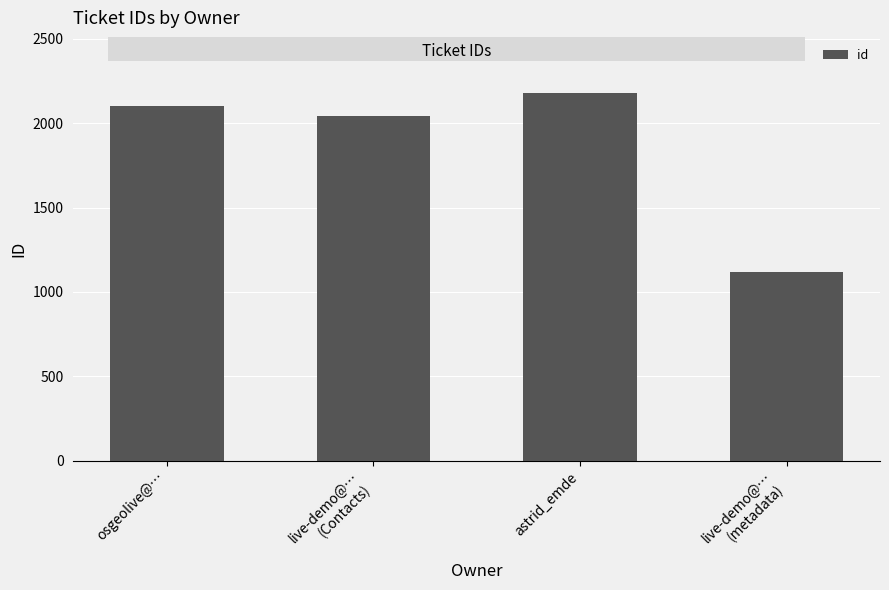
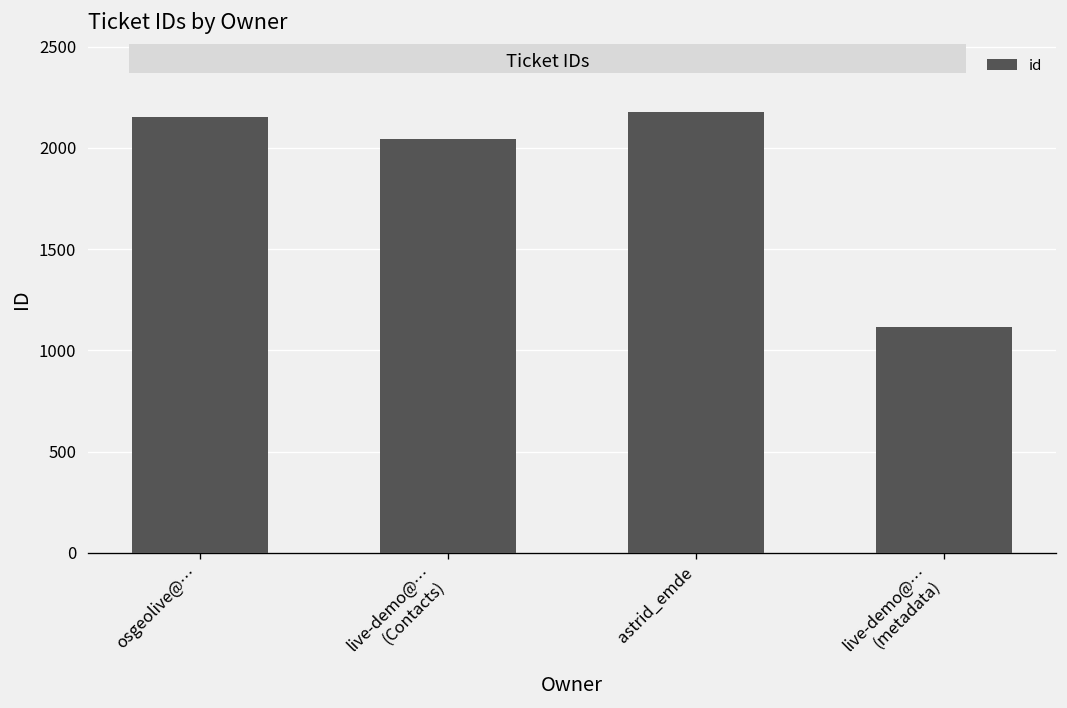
  {
-   "osgeolive@…": 2100,
+   "osgeolive@…": 2150,
    "live-demo@… (Contacts)": 2050,
    "astrid_emde": 2180,
    "live-demo@… (metadata)": 1120
  }
